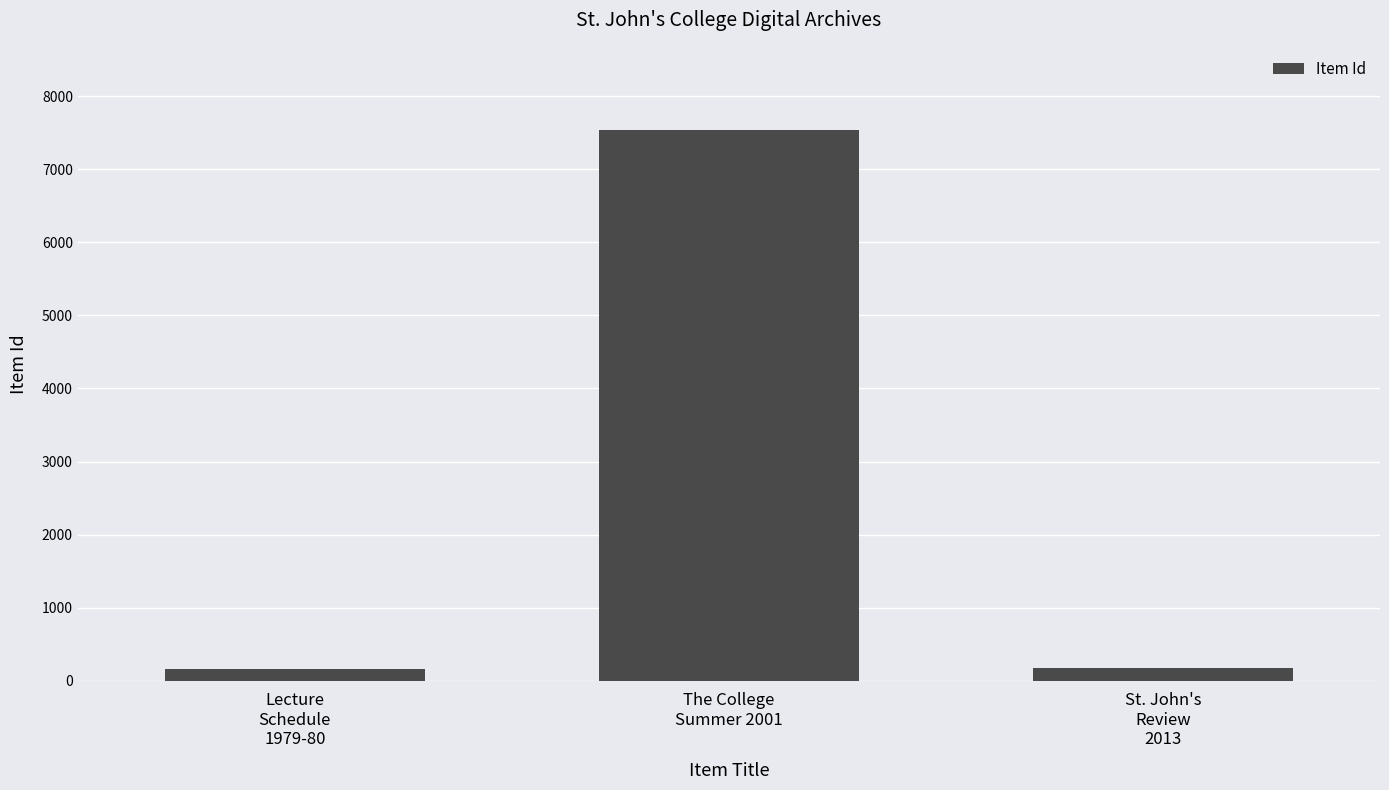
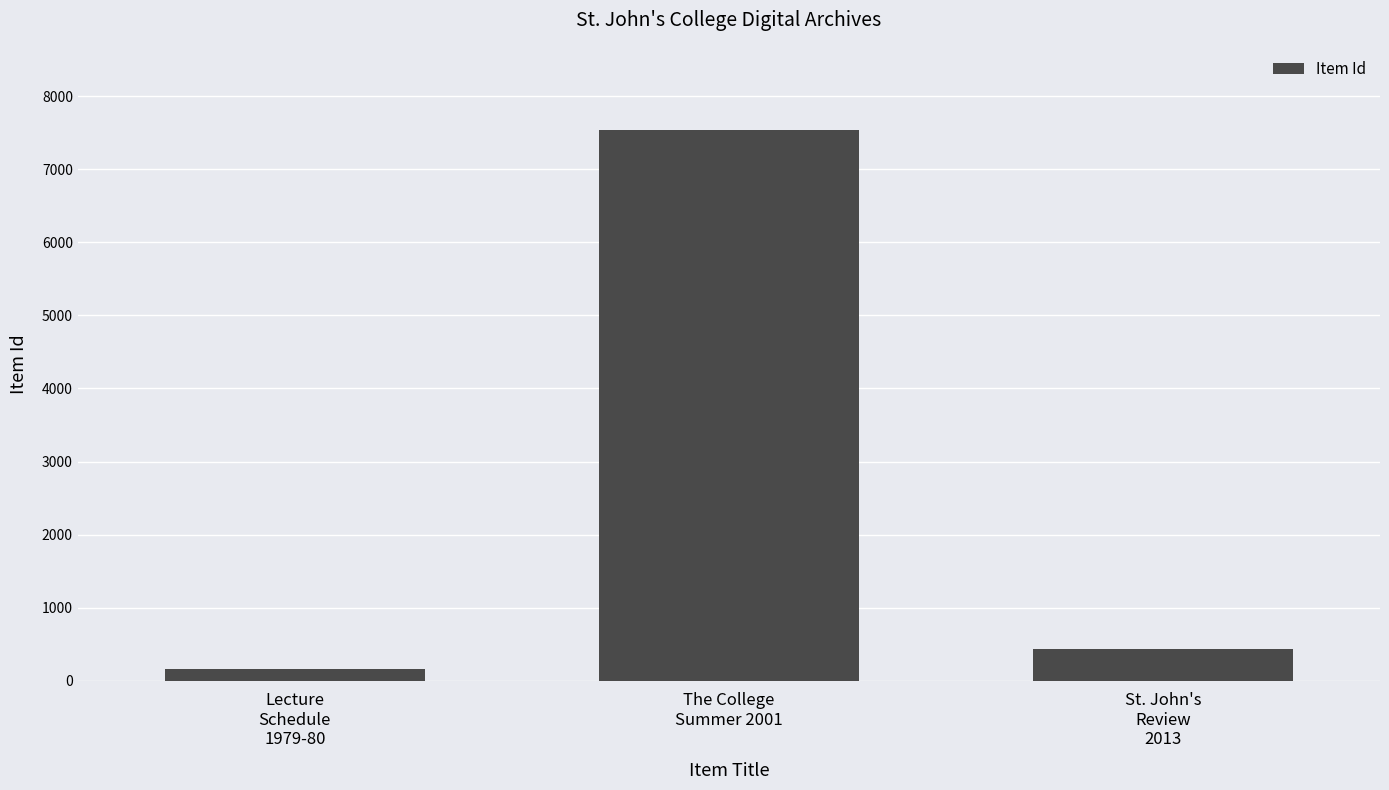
  {
    "Lecture Schedule 1979-80": 200,
    "The College Summer 2001": 7500,
-   "St. John's Review 2013": 200
+   "St. John's Review 2013": 400
  }
